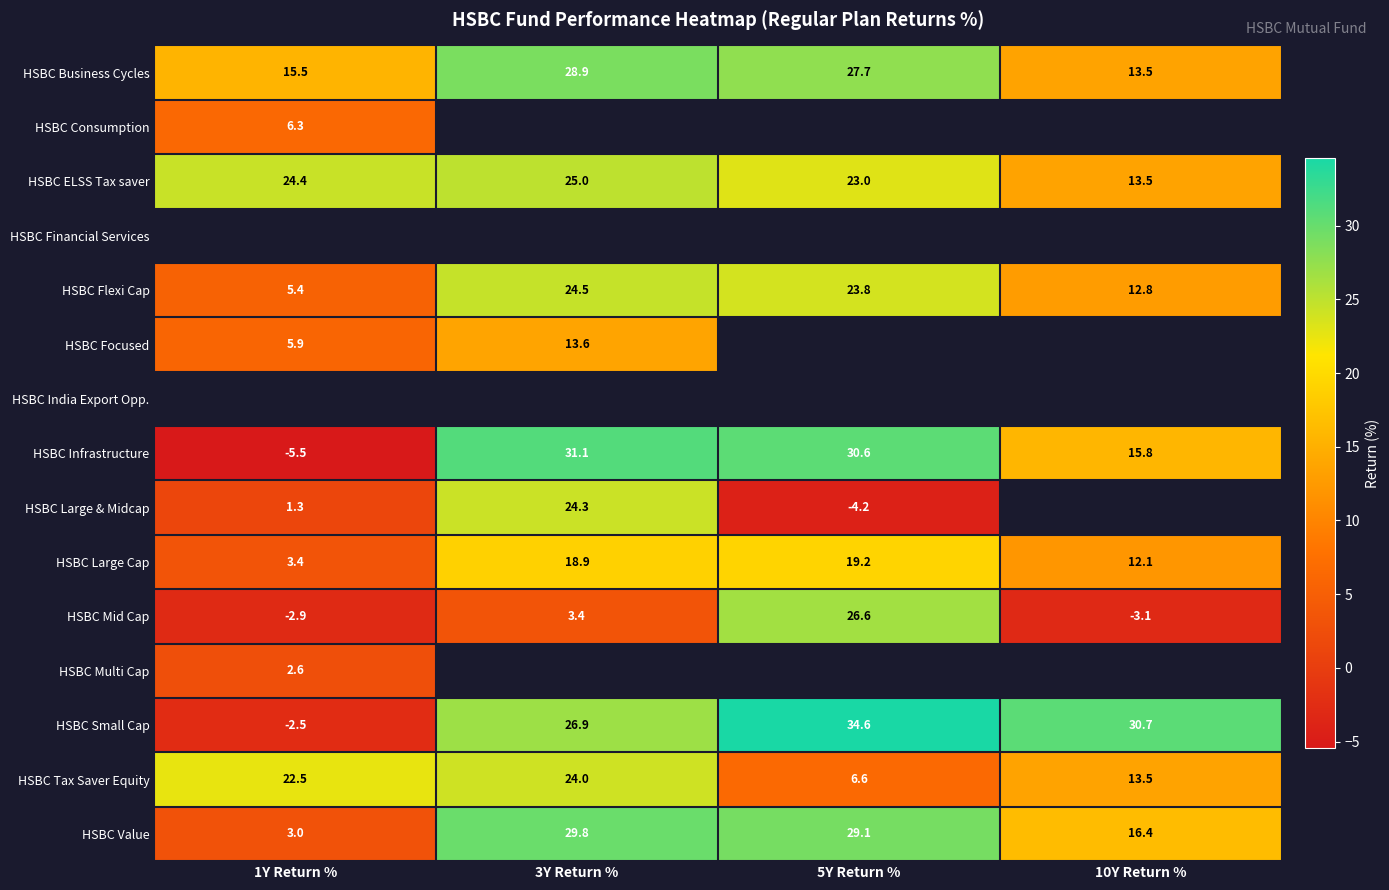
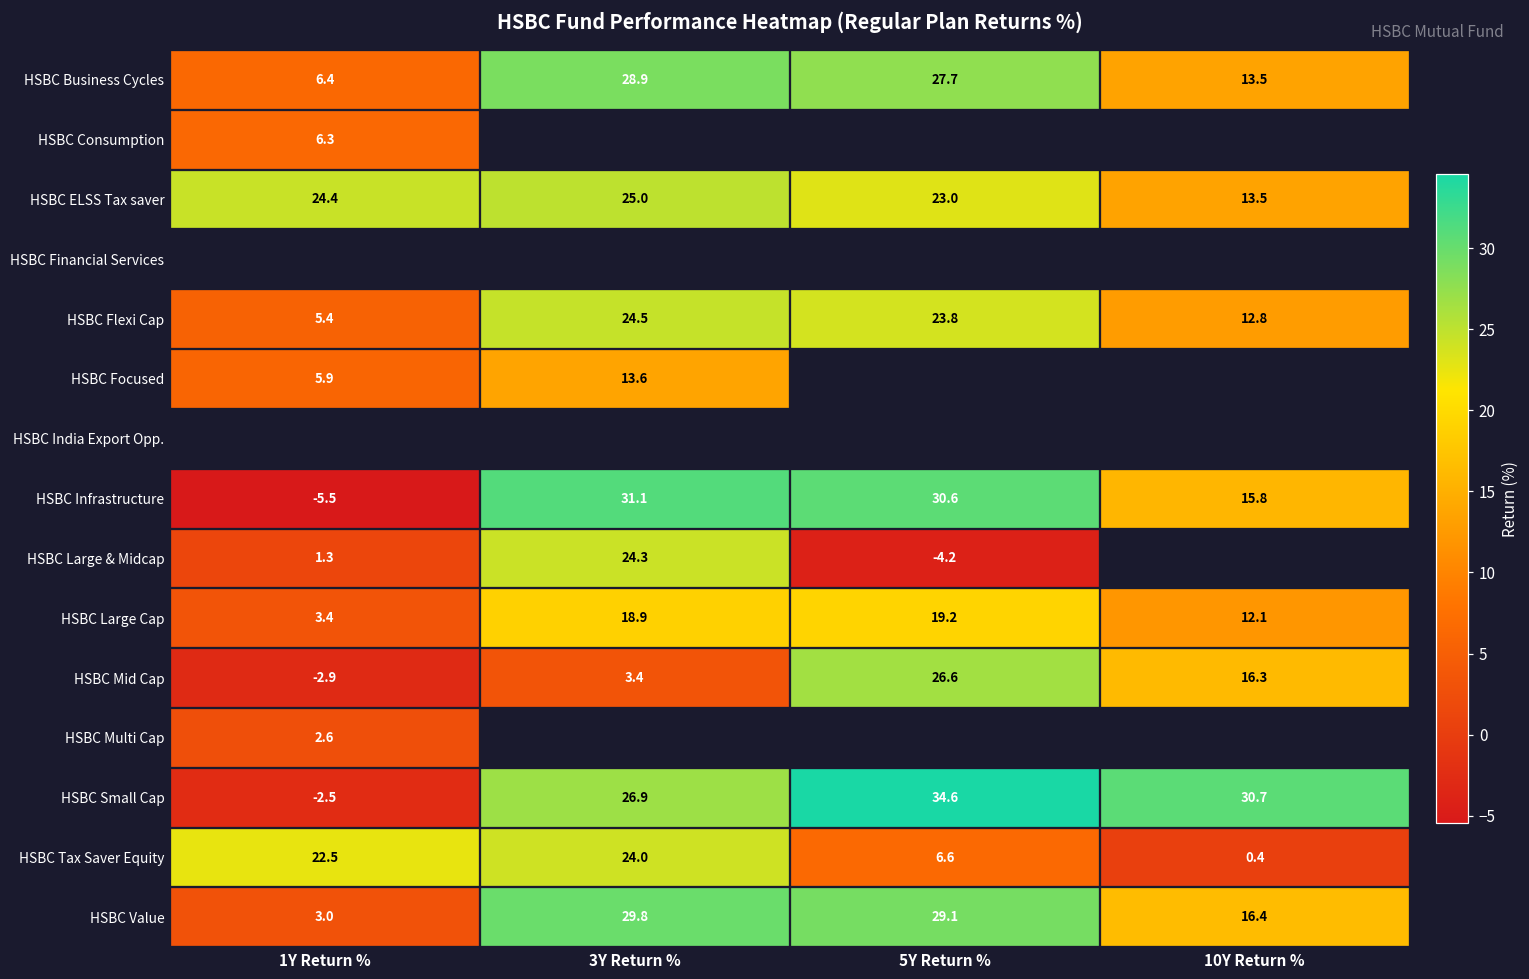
  {
    "HSBC Business Cycles": {
-     "1Y Return %": 15.5,
+     "1Y Return %": 6.4,
      "3Y Return %": 28.9,
      "5Y Return %": 27.7,
      "10Y Return %": 13.5
    },
    "HSBC Consumption": {
      "1Y Return %": 6.3
    },
    "HSBC ELSS Tax saver": {
      "1Y Return %": 24.4,
      "3Y Return %": 25.0,
      "5Y Return %": 23.0,
      "10Y Return %": 13.5
    },
    "HSBC Flexi Cap": {
      "1Y Return %": 5.4,
      "3Y Return %": 24.5,
      "5Y Return %": 23.8,
      "10Y Return %": 12.8
    },
    "HSBC Focused": {
      "1Y Return %": 5.9,
      "3Y Return %": 13.6
    },
    "HSBC Infrastructure": {
      "1Y Return %": -5.5,
      "3Y Return %": 31.1,
      "5Y Return %": 30.6,
      "10Y Return %": 15.8
    },
    "HSBC Large & Midcap": {
      "1Y Return %": 1.3,
      "3Y Return %": 24.3,
      "5Y Return %": -4.2
    },
    "HSBC Large Cap": {
      "1Y Return %": 3.4,
      "3Y Return %": 18.9,
      "5Y Return %": 19.2,
      "10Y Return %": 12.1
    },
    "HSBC Mid Cap": {
      "1Y Return %": -2.9,
      "3Y Return %": 3.4,
      "5Y Return %": 26.6,
-     "10Y Return %": -3.1
+     "10Y Return %": 16.3
    },
    "HSBC Multi Cap": {
      "1Y Return %": 2.6
    },
    "HSBC Small Cap": {
      "1Y Return %": -2.5,
      "3Y Return %": 26.9,
      "5Y Return %": 34.6,
      "10Y Return %": 30.7
    },
    "HSBC Tax Saver Equity": {
      "1Y Return %": 22.5,
      "3Y Return %": 24.0,
      "5Y Return %": 6.6,
-     "10Y Return %": 13.5
+     "10Y Return %": 0.4
    },
    "HSBC Value": {
      "1Y Return %": 3.0,
      "3Y Return %": 29.8,
      "5Y Return %": 29.1,
      "10Y Return %": 16.4
    }
  }
